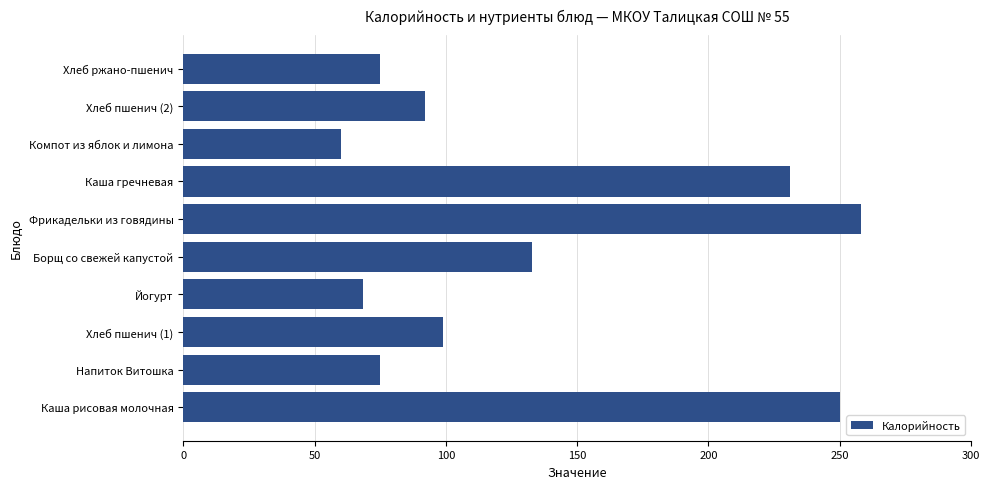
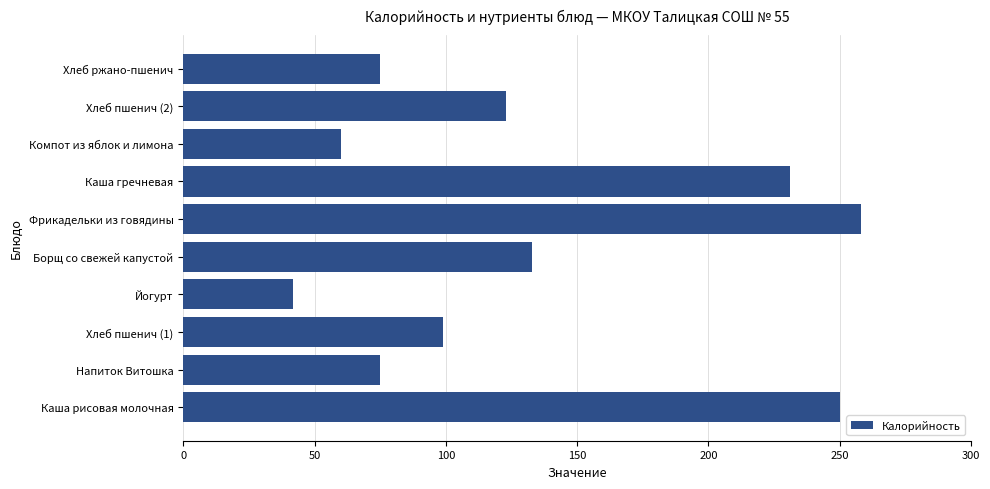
  {
    "Хлеб ржано-пшенич": 75,
-   "Хлеб пшенич (2)": 92,
+   "Хлеб пшенич (2)": 123,
    "Компот из яблок и лимона": 60,
    "Каша гречневая": 231,
    "Фрикадельки из говядины": 258,
    "Борщ со свежей капустой": 133,
-   "Йогурт": 68,
+   "Йогурт": 42,
    "Хлеб пшенич (1)": 99,
    "Напиток Витошка": 75,
    "Каша рисовая молочная": 250
  }
